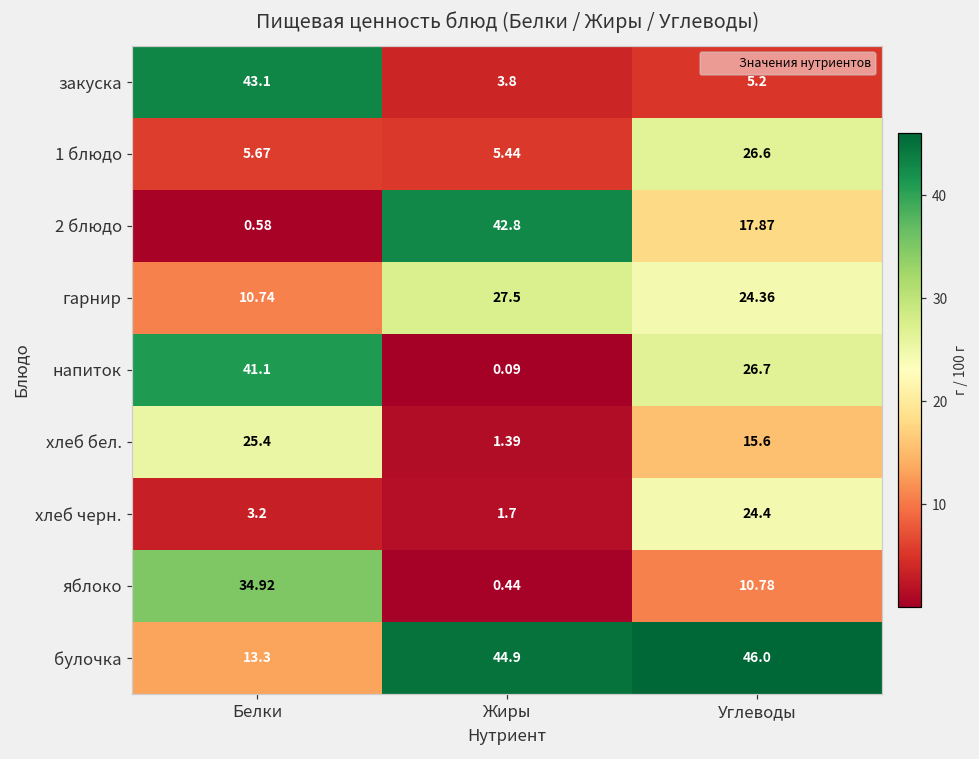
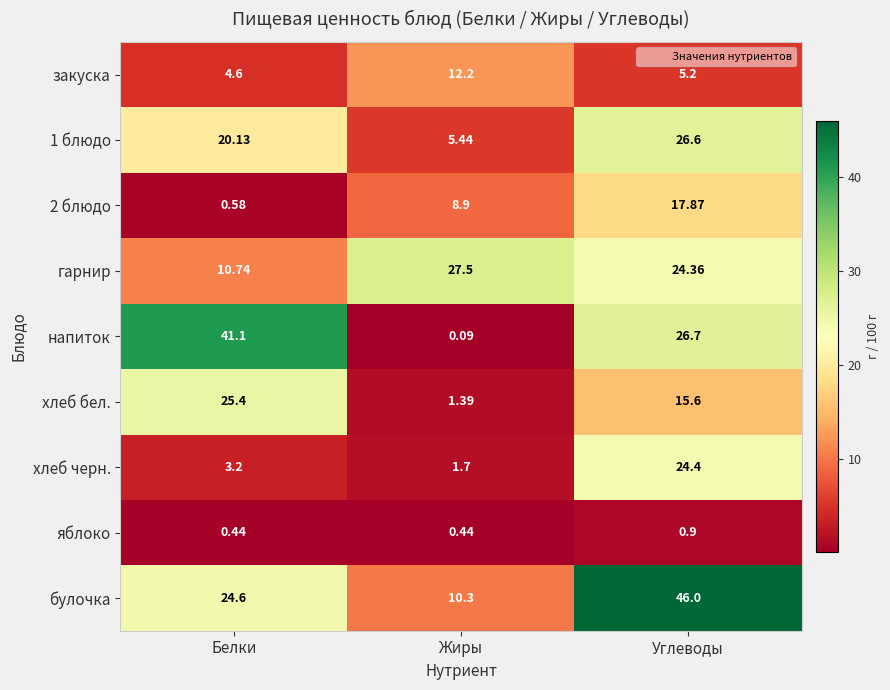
  {
    "закуска": {
-     "Белки": 43.1,
-     "Жиры": 3.8,
+     "Белки": 4.6,
+     "Жиры": 12.2,
      "Углеводы": 5.2
    },
    "1 блюдо": {
-     "Белки": 5.67,
+     "Белки": 20.13,
      "Жиры": 5.44,
      "Углеводы": 26.6
    },
    "2 блюдо": {
      "Белки": 0.58,
-     "Жиры": 42.8,
+     "Жиры": 8.9,
      "Углеводы": 17.87
    },
    "гарнир": {
      "Белки": 10.74,
      "Жиры": 27.5,
      "Углеводы": 24.36
    },
    "напиток": {
      "Белки": 41.1,
      "Жиры": 0.09,
      "Углеводы": 26.7
    },
    "хлеб бел.": {
      "Белки": 25.4,
      "Жиры": 1.39,
      "Углеводы": 15.6
    },
    "хлеб черн.": {
      "Белки": 3.2,
      "Жиры": 1.7,
      "Углеводы": 24.4
    },
    "яблоко": {
-     "Белки": 34.92,
+     "Белки": 0.44,
      "Жиры": 0.44,
-     "Углеводы": 10.78
+     "Углеводы": 0.9
    },
    "булочка": {
-     "Белки": 13.3,
-     "Жиры": 44.9,
+     "Белки": 24.6,
+     "Жиры": 10.3,
      "Углеводы": 46.0
    }
  }
